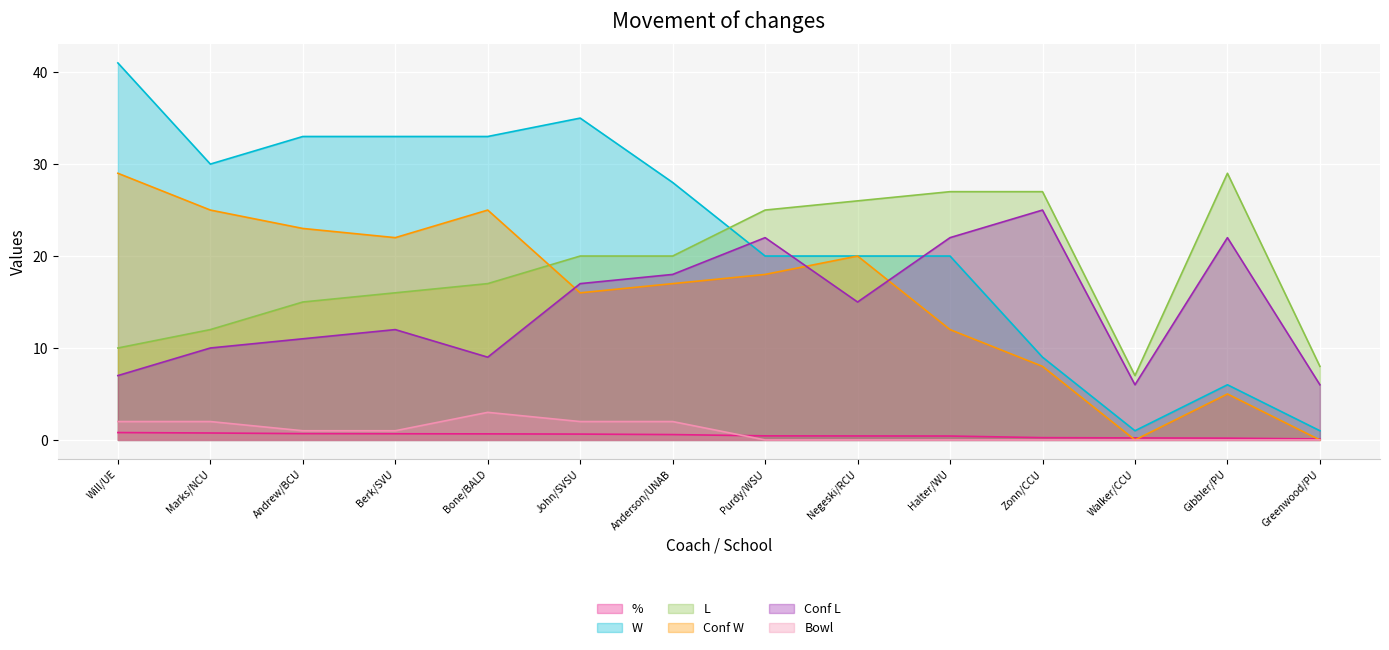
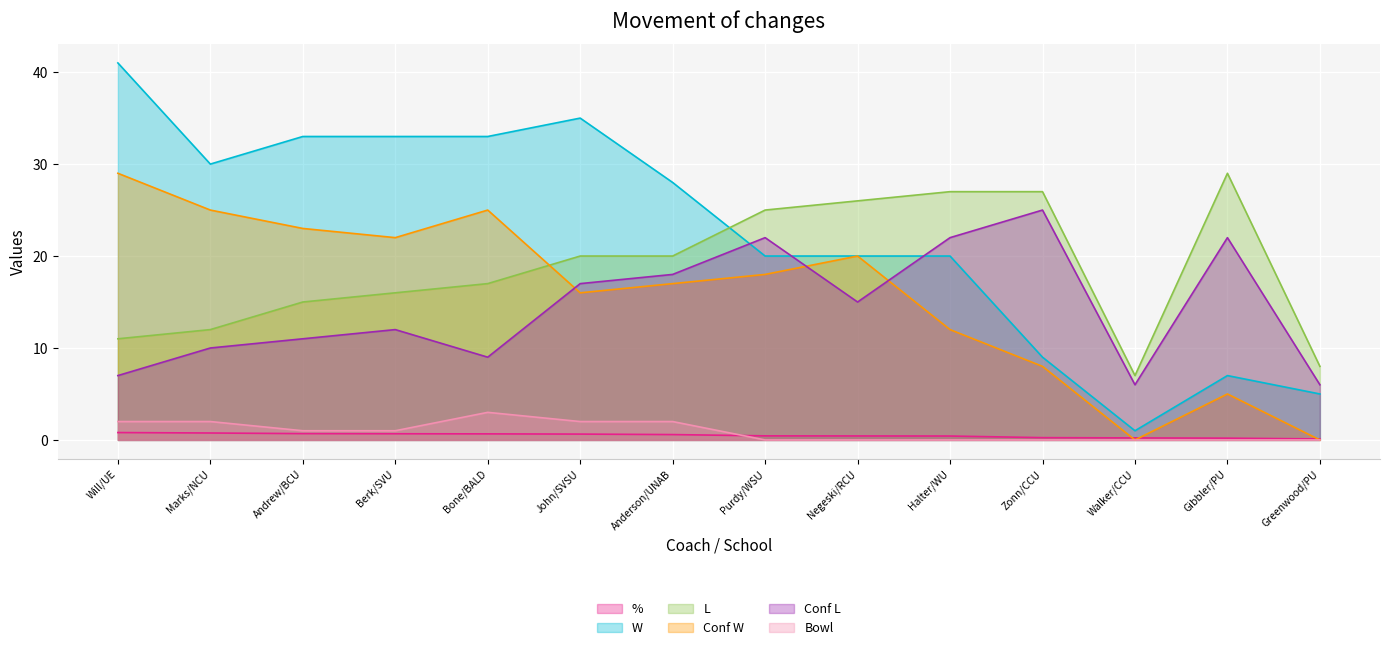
  {
    "W": {
      "Will/UE": 41,
      "Marks/NCU": 30,
      "Andrew/BCU": 33,
      "Berk/SVU": 33,
      "Bone/BALD": 33,
      "John/SVSU": 35,
      "Anderson/UNAB": 28,
      "Purdy/WSU": 20,
      "Halter/WU": 20,
      "Zonn/CCU": 9,
      "Walker/CCU": 1,
-     "Gibbler/PU": 6,
-     "Greenwood/PU": 1
+     "Gibbler/PU": 7,
+     "Greenwood/PU": 5
    },
    "L": {
-     "Will/UE": 10,
+     "Will/UE": 11,
      "Marks/NCU": 12,
      "Andrew/BCU": 15,
      "Berk/SVU": 16,
      "Bone/BALD": 17,
      "John/SVSU": 20,
      "Anderson/UNAB": 20,
      "Purdy/WSU": 25,
      "Negeski/RCU": 26,
      "Halter/WU": 27,
      "Zonn/CCU": 27,
      "Walker/CCU": 7,
      "Gibbler/PU": 29,
      "Greenwood/PU": 8
    },
    "Conf W": {
      "Will/UE": 29,
      "Marks/NCU": 25,
      "Andrew/BCU": 23,
      "Berk/SVU": 22,
      "Bone/BALD": 25,
      "John/SVSU": 16,
      "Anderson/UNAB": 17,
      "Purdy/WSU": 18,
      "Halter/WU": 12,
      "Zonn/CCU": 8,
      "Gibbler/PU": 5
    },
    "Bowl": {
      "Will/UE": 2,
      "Marks/NCU": 2,
      "Andrew/BCU": 1,
      "Berk/SVU": 1,
      "Bone/BALD": 3,
      "John/SVSU": 2,
      "Anderson/UNAB": 2,
      "Purdy/WSU": 0,
      "Negeski/RCU": 0,
      "Halter/WU": 0
    }
  }
